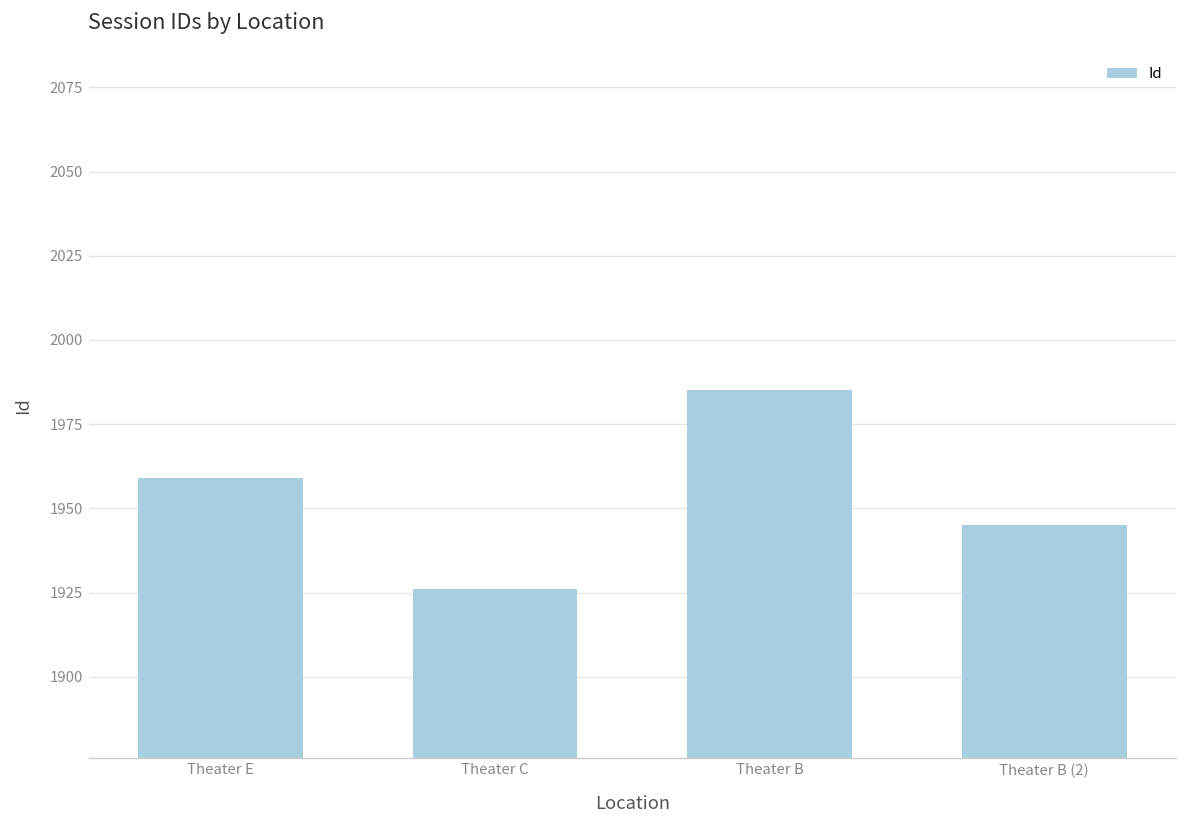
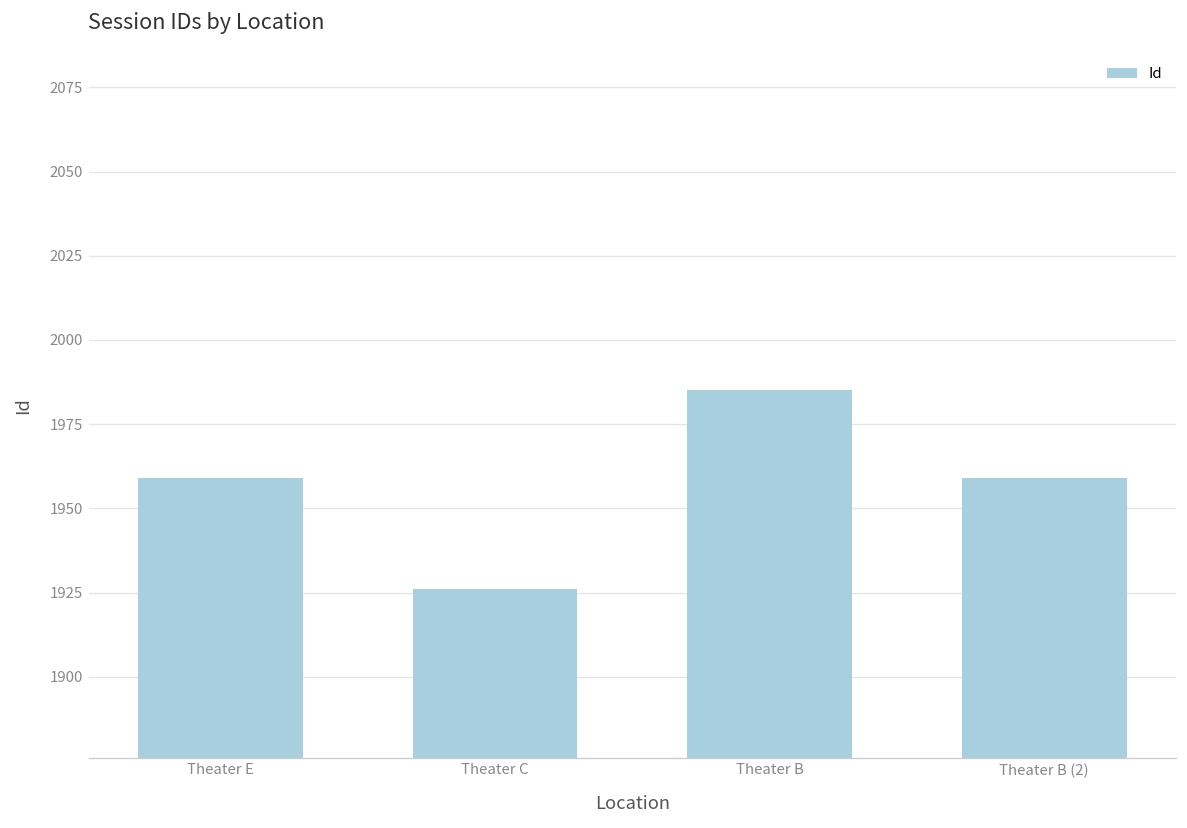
  {
    "Theater E": 1959,
    "Theater C": 1926,
    "Theater B": 1985,
-   "Theater B (2)": 1945
+   "Theater B (2)": 1959
  }
